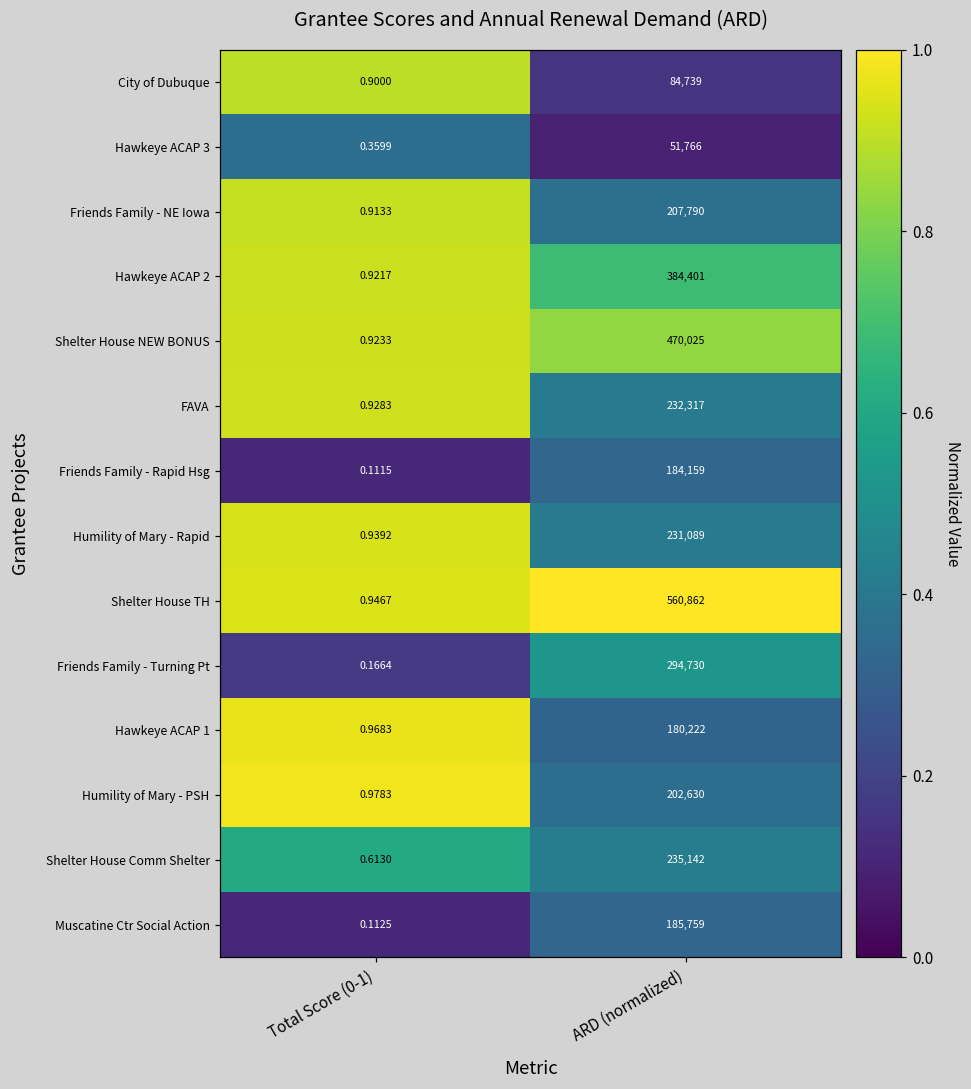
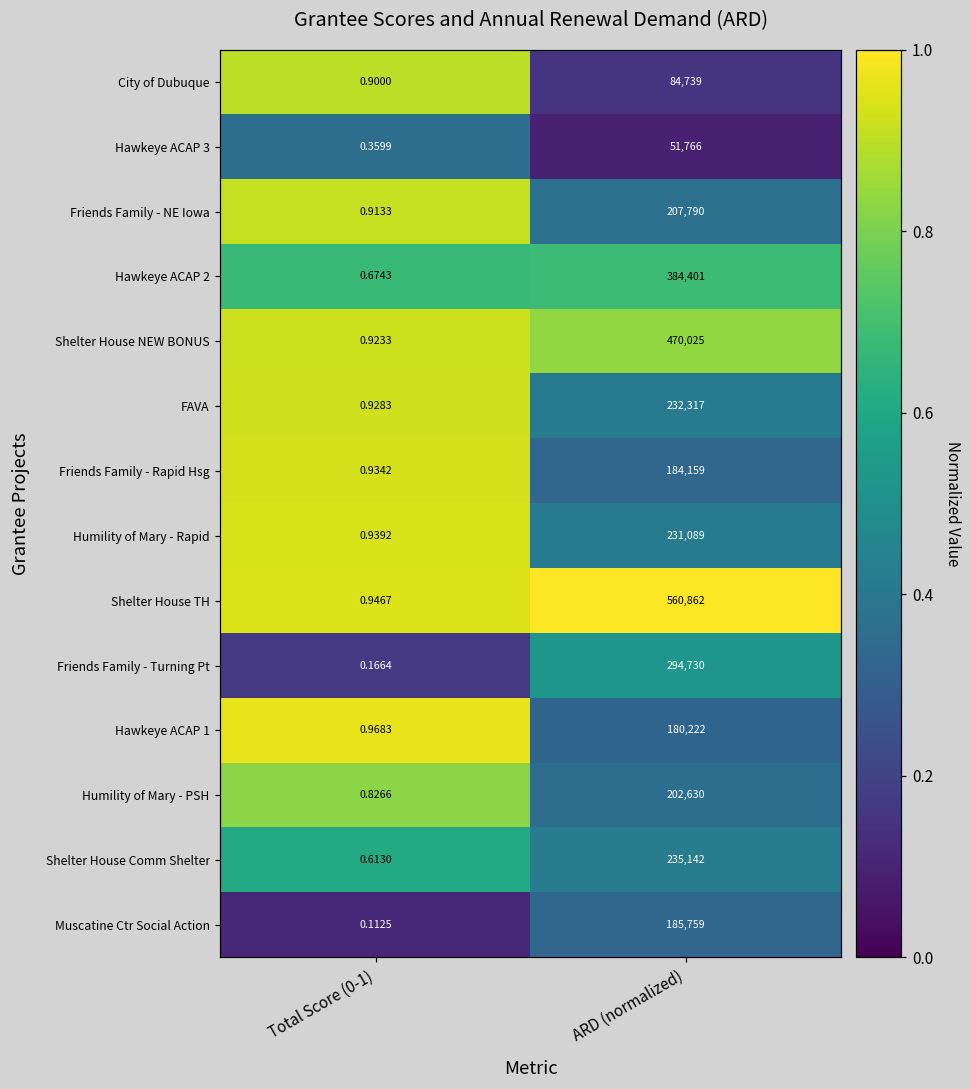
  {
    "City of Dubuque": {
      "Total Score (0-1)": "0.9000",
      "ARD (normalized)": "84,739"
    },
    "Hawkeye ACAP 3": {
      "Total Score (0-1)": "0.3599",
      "ARD (normalized)": "51,766"
    },
    "Friends Family - NE Iowa": {
      "Total Score (0-1)": "0.9133",
      "ARD (normalized)": "207,790"
    },
    "Hawkeye ACAP 2": {
-     "Total Score (0-1)": "0.9217",
+     "Total Score (0-1)": "0.6743",
      "ARD (normalized)": "384,401"
    },
    "Shelter House NEW BONUS": {
      "Total Score (0-1)": "0.9233",
      "ARD (normalized)": "470,025"
    },
    "FAVA": {
      "Total Score (0-1)": "0.9283",
      "ARD (normalized)": "232,317"
    },
    "Friends Family - Rapid Hsg": {
-     "Total Score (0-1)": "0.1115",
+     "Total Score (0-1)": "0.9342",
      "ARD (normalized)": "184,159"
    },
    "Humility of Mary - Rapid": {
      "Total Score (0-1)": "0.9392",
      "ARD (normalized)": "231,089"
    },
    "Shelter House TH": {
      "Total Score (0-1)": "0.9467",
      "ARD (normalized)": "560,862"
    },
    "Friends Family - Turning Pt": {
      "Total Score (0-1)": "0.1664",
      "ARD (normalized)": "294,730"
    },
    "Hawkeye ACAP 1": {
      "Total Score (0-1)": "0.9683",
      "ARD (normalized)": "180,222"
    },
    "Humility of Mary - PSH": {
-     "Total Score (0-1)": "0.9783",
+     "Total Score (0-1)": "0.8266",
      "ARD (normalized)": "202,630"
    },
    "Shelter House Comm Shelter": {
      "Total Score (0-1)": "0.6130",
      "ARD (normalized)": "235,142"
    },
    "Muscatine Ctr Social Action": {
      "Total Score (0-1)": "0.1125",
      "ARD (normalized)": "185,759"
    }
  }
